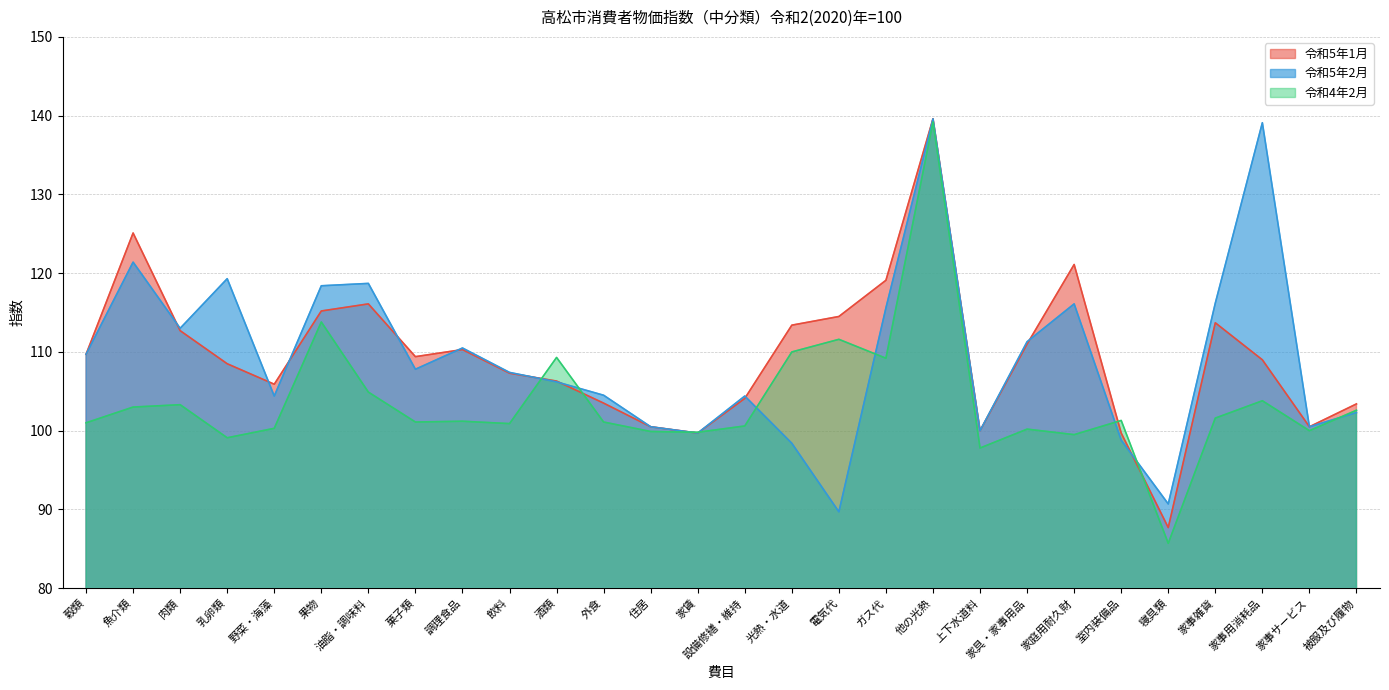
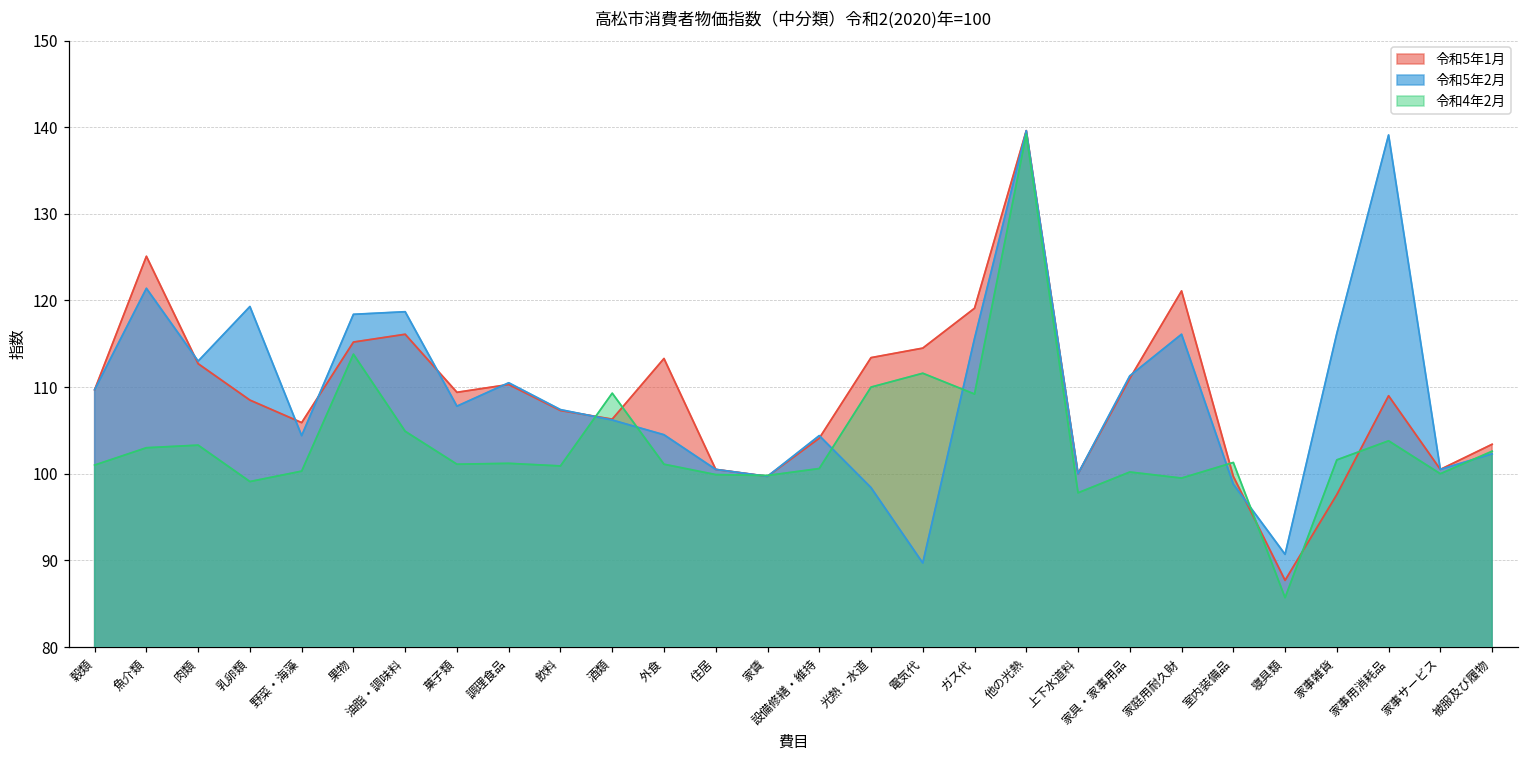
  {
    "令和5年1月": {
      "魚介類": 125,
      "乳卵類": 109,
      "野菜・海藻": 106,
      "果物": 115,
      "油脂・調味料": 116,
      "菓子類": 109,
-     "外食": 104,
+     "外食": 113,
      "光熱・水道": 113,
      "電気代": 115,
      "ガス代": 119,
      "家庭用耐久財": 121,
      "室内装備品": 100,
      "寝具類": 88,
-     "家事雑貨": 114,
+     "家事雑貨": 98,
      "家事用消耗品": 109,
      "被服及び履物": 103
    },
    "令和5年2月": {
      "魚介類": 121,
      "乳卵類": 119,
      "野菜・海藻": 104,
      "果物": 118,
      "油脂・調味料": 119,
      "菓子類": 108,
      "外食": 105,
      "光熱・水道": 98,
      "電気代": 90,
      "ガス代": 116,
      "家庭用耐久財": 116,
      "室内装備品": 99,
      "寝具類": 91,
      "家事雑貨": 116,
      "家事用消耗品": 139
    },
    "令和4年2月": {
      "穀類": 101,
      "魚介類": 103,
      "肉類": 103,
      "乳卵類": 99,
      "野菜・海藻": 100,
      "果物": 114,
      "油脂・調味料": 105,
      "菓子類": 101,
      "調理食品": 101,
      "飲料": 101,
      "酒類": 109,
      "外食": 101,
      "住居": 100,
      "設備修繕・維持": 101,
      "光熱・水道": 110,
      "電気代": 112,
      "ガス代": 109,
      "他の光熱": 139,
      "上下水道料": 98,
      "家具・家事用品": 100,
      "家庭用耐久財": 100,
      "室内装備品": 101,
      "寝具類": 86,
      "家事雑貨": 102,
      "家事用消耗品": 104,
      "家事サービス": 100
    }
  }
